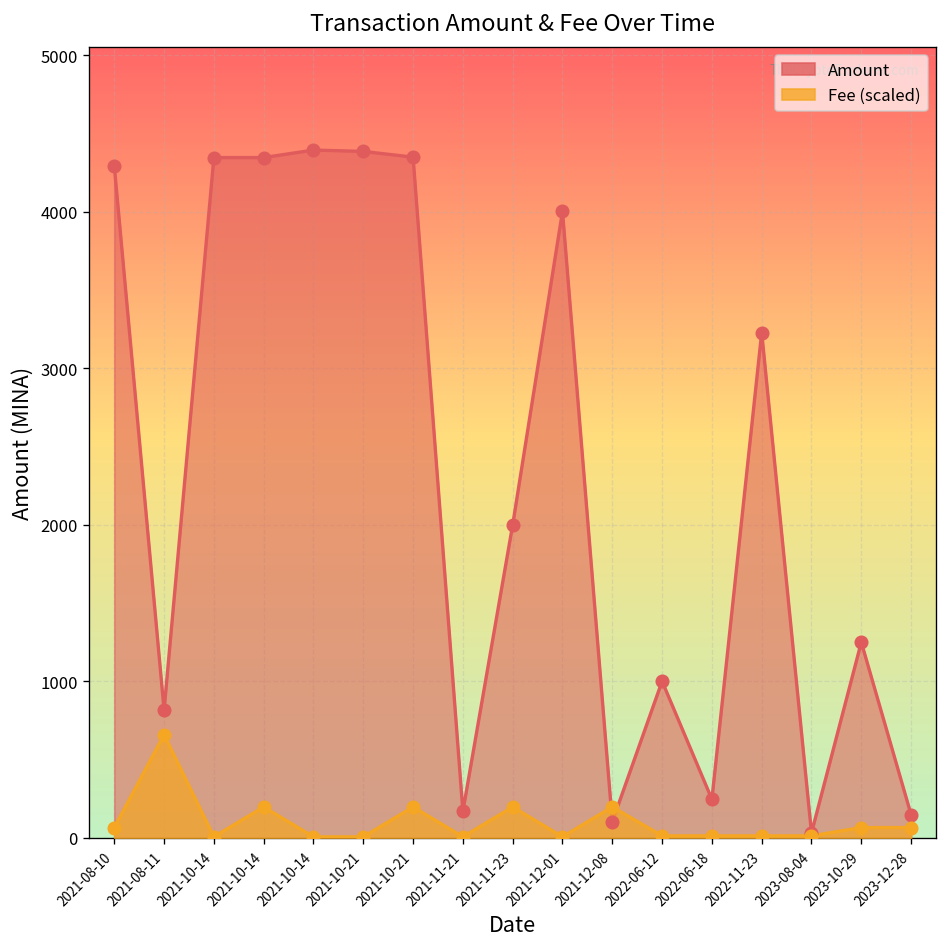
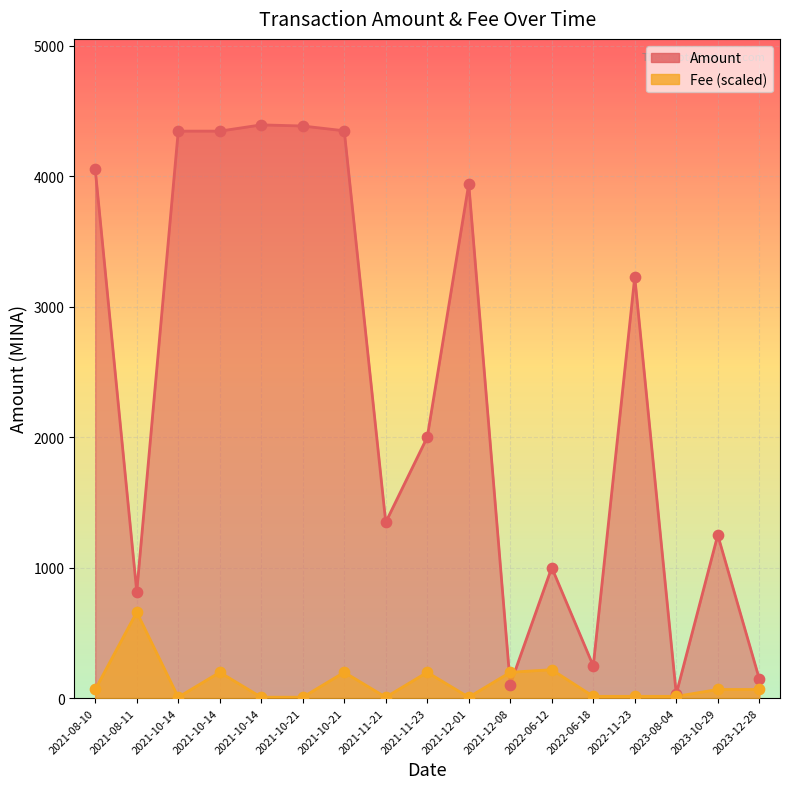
  {
    "Amount": {
-     "2021-08-10": 4290,
+     "2021-08-10": 4050,
      "2021-08-11": 820,
-     "2021-11-21": 170,
+     "2021-11-21": 1350,
      "2021-11-23": 2000,
-     "2021-12-01": 4000,
+     "2021-12-01": 3940,
      "2021-12-08": 100,
      "2022-06-12": 1000,
      "2022-06-18": 250,
      "2022-11-23": 3230,
      "2023-10-29": 1250,
      "2023-12-28": 150
    },
    "Fee (scaled)": {
      "2021-08-10": 70,
      "2021-08-11": 660,
      "2021-11-21": 10,
      "2021-11-23": 200,
      "2021-12-01": 10,
      "2021-12-08": 200,
-     "2022-06-12": 10,
+     "2022-06-12": 220,
      "2022-06-18": 10,
      "2022-11-23": 10,
      "2023-10-29": 70,
      "2023-12-28": 70
    }
  }
